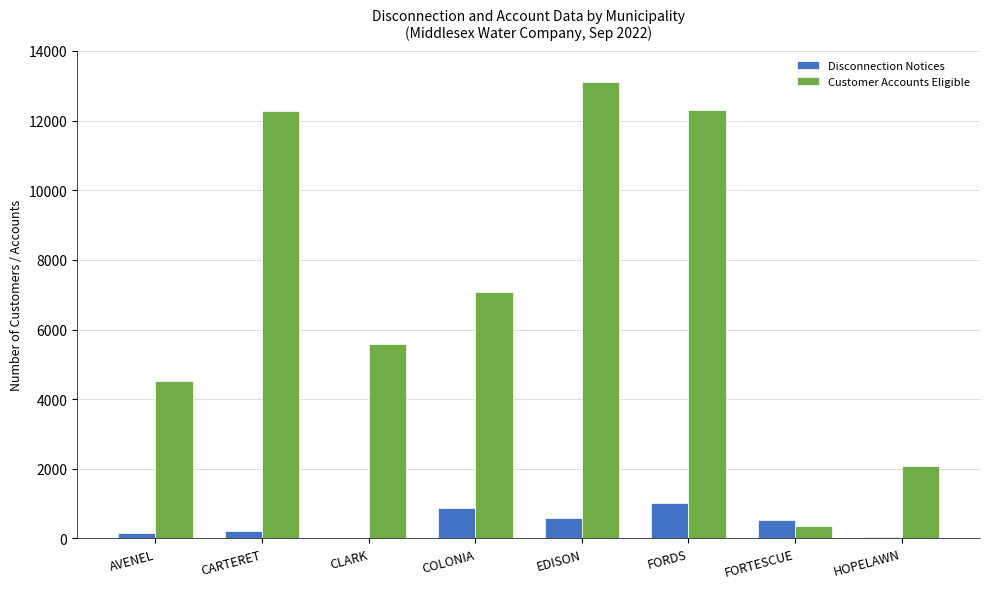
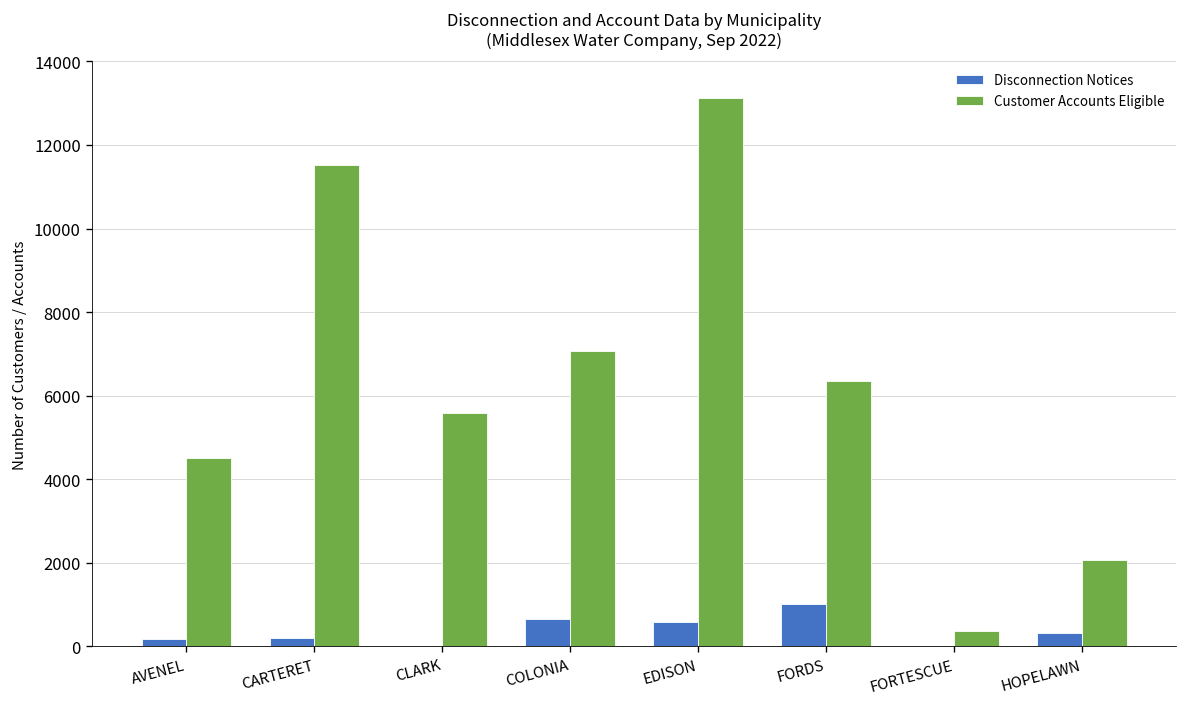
  {
    "Disconnection Notices": {
      "AVENEL": 200,
      "CARTERET": 200,
-     "COLONIA": 900,
+     "COLONIA": 600,
      "EDISON": 600,
      "FORDS": 1000,
-     "FORTESCUE": 500,
-     "HOPELAWN": 0
+     "FORTESCUE": 0,
+     "HOPELAWN": 300
    },
    "Customer Accounts Eligible": {
      "AVENEL": 4500,
-     "CARTERET": 12300,
+     "CARTERET": 11500,
      "CLARK": 5600,
      "COLONIA": 7100,
      "EDISON": 13100,
-     "FORDS": 12300,
+     "FORDS": 6400,
      "FORTESCUE": 400,
      "HOPELAWN": 2100
    }
  }
